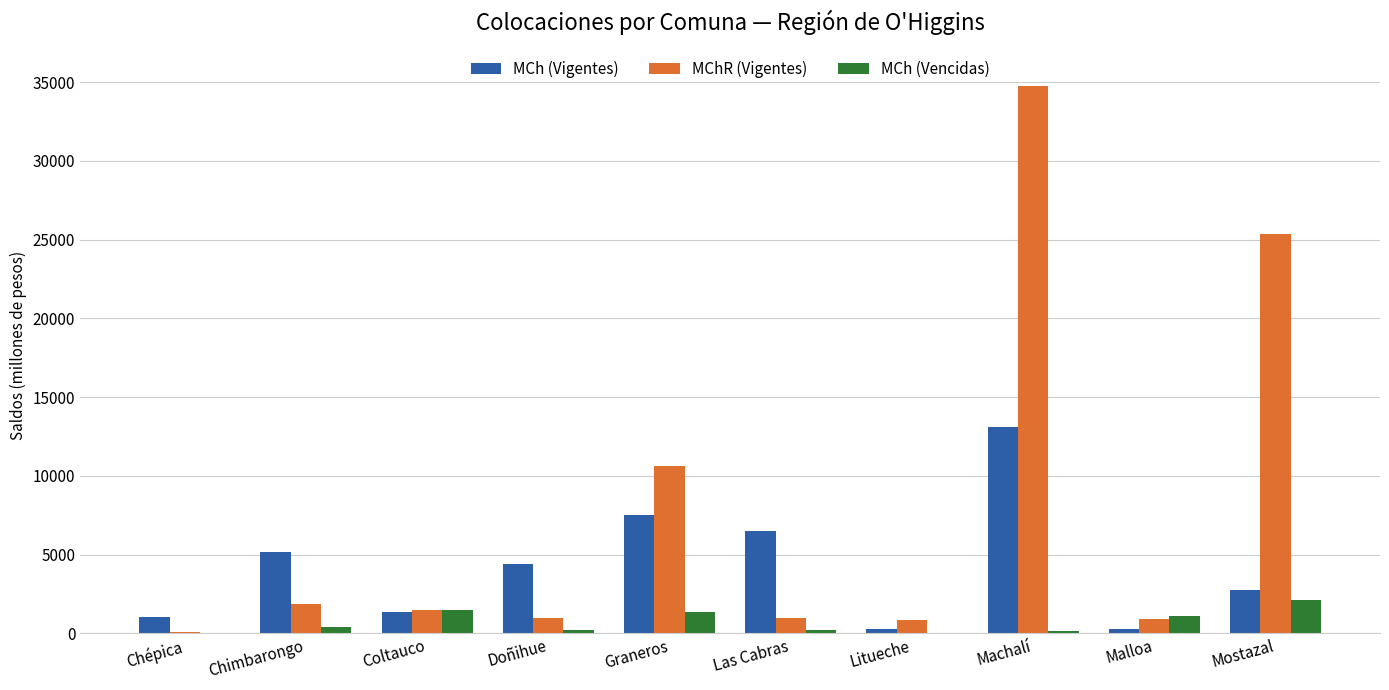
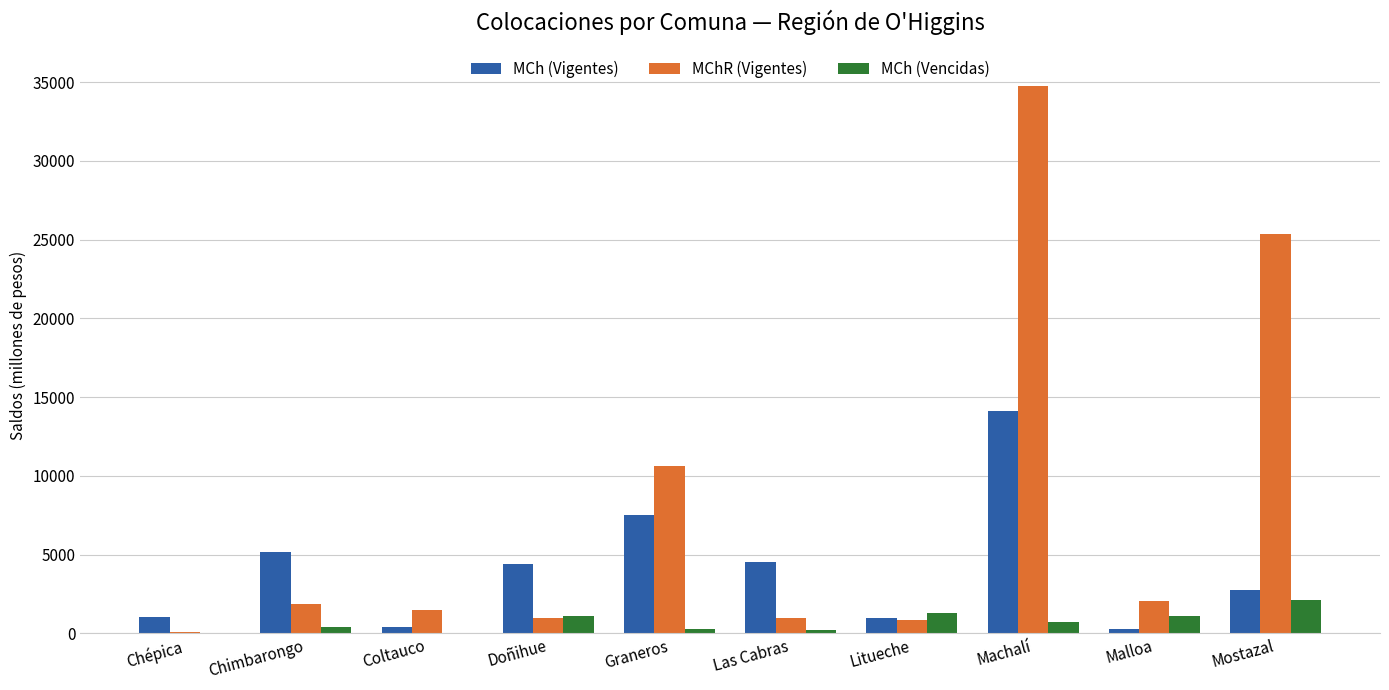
  {
    "MCh (Vigentes)": {
      "Chépica": 1000,
      "Chimbarongo": 5200,
-     "Coltauco": 1400,
+     "Coltauco": 400,
      "Doñihue": 4400,
      "Graneros": 7500,
-     "Las Cabras": 6500,
-     "Litueche": 300,
-     "Machalí": 13100,
+     "Las Cabras": 4500,
+     "Litueche": 1000,
+     "Machalí": 14100,
      "Malloa": 300,
      "Mostazal": 2800
    },
    "MChR (Vigentes)": {
      "Chimbarongo": 1900,
      "Coltauco": 1500,
      "Doñihue": 1000,
      "Graneros": 10600,
      "Las Cabras": 1000,
      "Litueche": 900,
      "Machalí": 34800,
-     "Malloa": 900,
+     "Malloa": 2000,
      "Mostazal": 25400
    },
    "MCh (Vencidas)": {
      "Chimbarongo": 400,
-     "Coltauco": 1500,
-     "Doñihue": 200,
-     "Graneros": 1300,
+     "Coltauco": 0,
+     "Doñihue": 1100,
+     "Graneros": 300,
      "Las Cabras": 200,
-     "Litueche": 0,
-     "Machalí": 100,
+     "Litueche": 1300,
+     "Machalí": 700,
      "Malloa": 1100,
      "Mostazal": 2100
    }
  }
